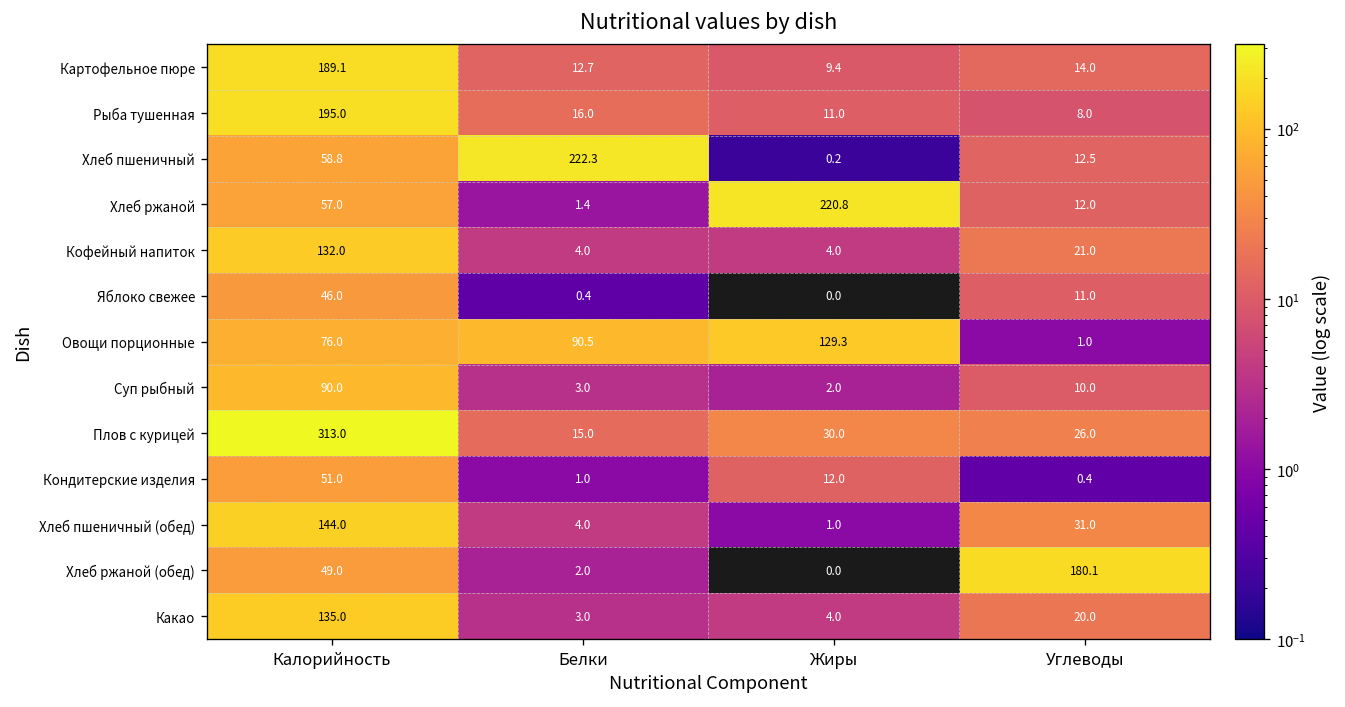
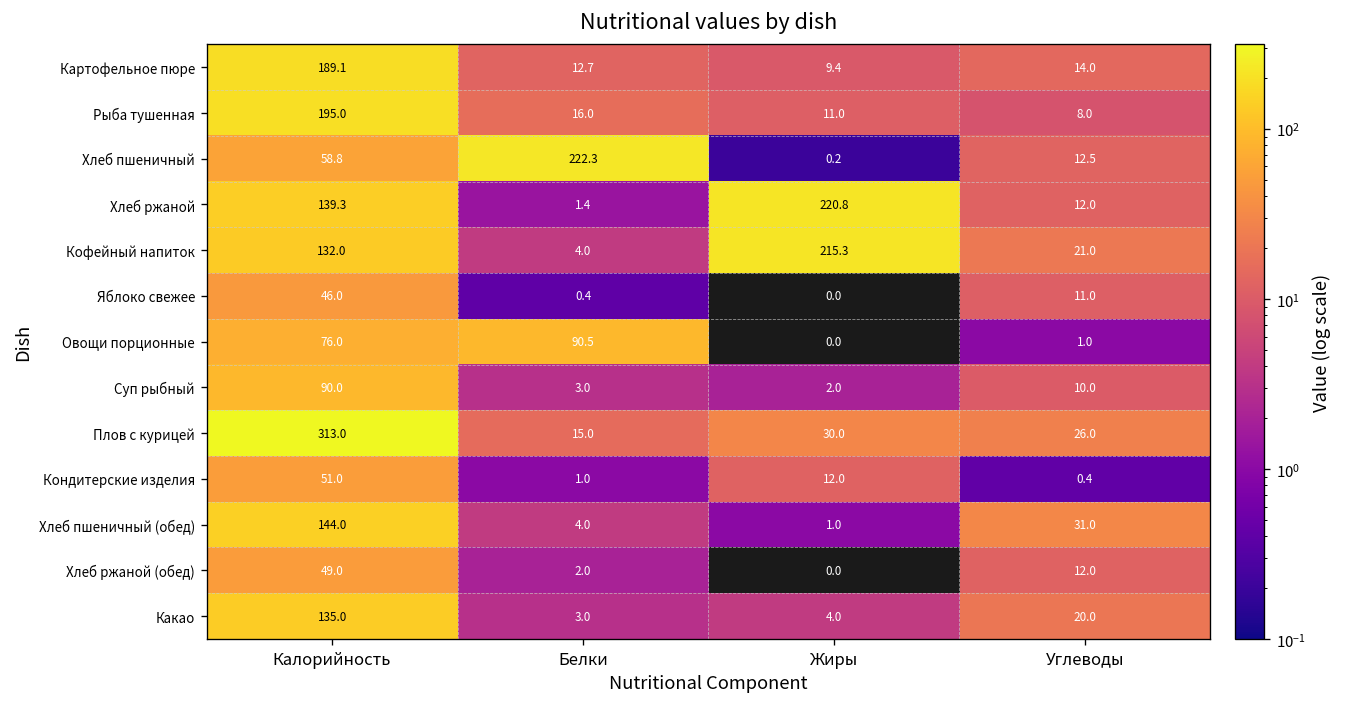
  {
    "Картофельное пюре": {
      "Калорийность": 189.1,
      "Белки": 12.7,
      "Жиры": 9.4,
      "Углеводы": 14.0
    },
    "Рыба тушенная": {
      "Калорийность": 195.0,
      "Белки": 16.0,
      "Жиры": 11.0,
      "Углеводы": 8.0
    },
    "Хлеб пшеничный": {
      "Калорийность": 58.8,
      "Белки": 222.3,
      "Жиры": 0.2,
      "Углеводы": 12.5
    },
    "Хлеб ржаной": {
-     "Калорийность": 57.0,
+     "Калорийность": 139.3,
      "Белки": 1.4,
      "Жиры": 220.8,
      "Углеводы": 12.0
    },
    "Кофейный напиток": {
      "Калорийность": 132.0,
      "Белки": 4.0,
-     "Жиры": 4.0,
+     "Жиры": 215.3,
      "Углеводы": 21.0
    },
    "Яблоко свежее": {
      "Калорийность": 46.0,
      "Белки": 0.4,
      "Жиры": 0.0,
      "Углеводы": 11.0
    },
    "Овощи порционные": {
      "Калорийность": 76.0,
      "Белки": 90.5,
-     "Жиры": 129.3,
+     "Жиры": 0.0,
      "Углеводы": 1.0
    },
    "Суп рыбный": {
      "Калорийность": 90.0,
      "Белки": 3.0,
      "Жиры": 2.0,
      "Углеводы": 10.0
    },
    "Плов с курицей": {
      "Калорийность": 313.0,
      "Белки": 15.0,
      "Жиры": 30.0,
      "Углеводы": 26.0
    },
    "Кондитерские изделия": {
      "Калорийность": 51.0,
      "Белки": 1.0,
      "Жиры": 12.0,
      "Углеводы": 0.4
    },
    "Хлеб пшеничный (обед)": {
      "Калорийность": 144.0,
      "Белки": 4.0,
      "Жиры": 1.0,
      "Углеводы": 31.0
    },
    "Хлеб ржаной (обед)": {
      "Калорийность": 49.0,
      "Белки": 2.0,
      "Жиры": 0.0,
-     "Углеводы": 180.1
+     "Углеводы": 12.0
    },
    "Какао": {
      "Калорийность": 135.0,
      "Белки": 3.0,
      "Жиры": 4.0,
      "Углеводы": 20.0
    }
  }
